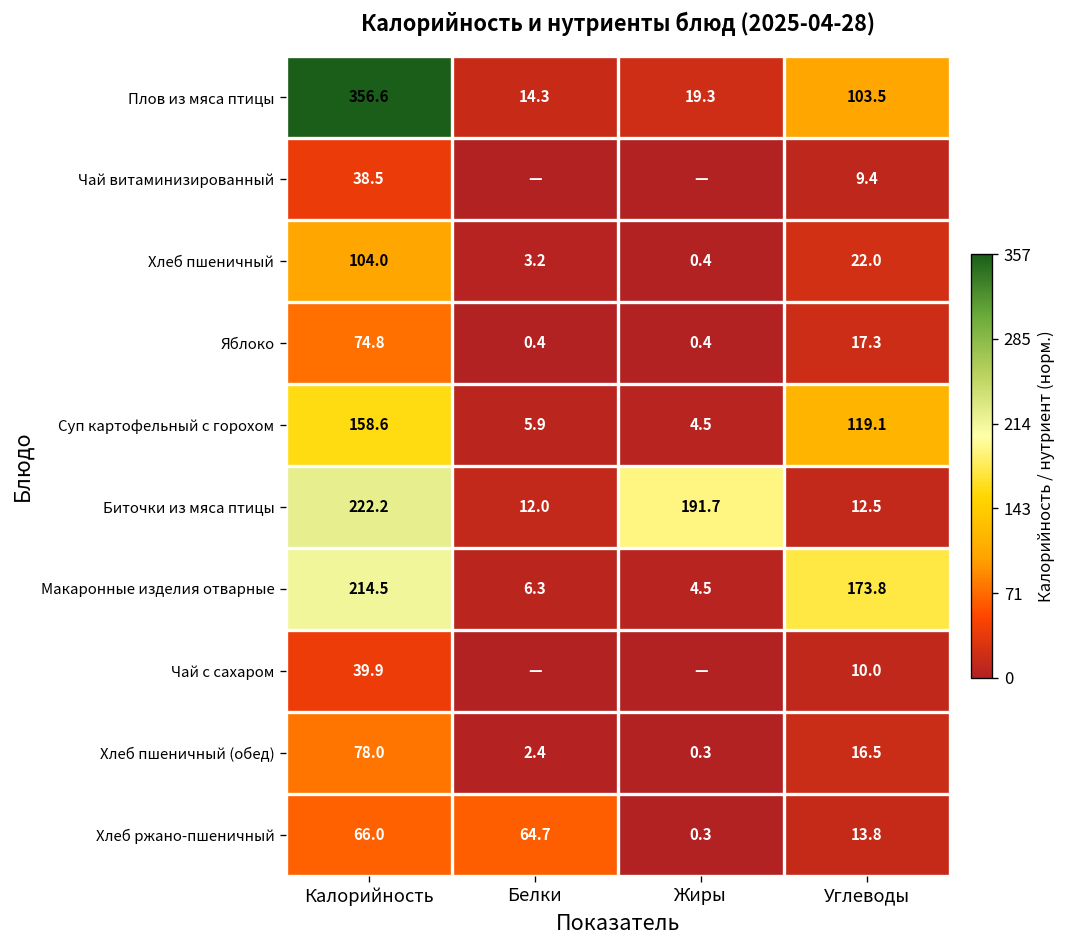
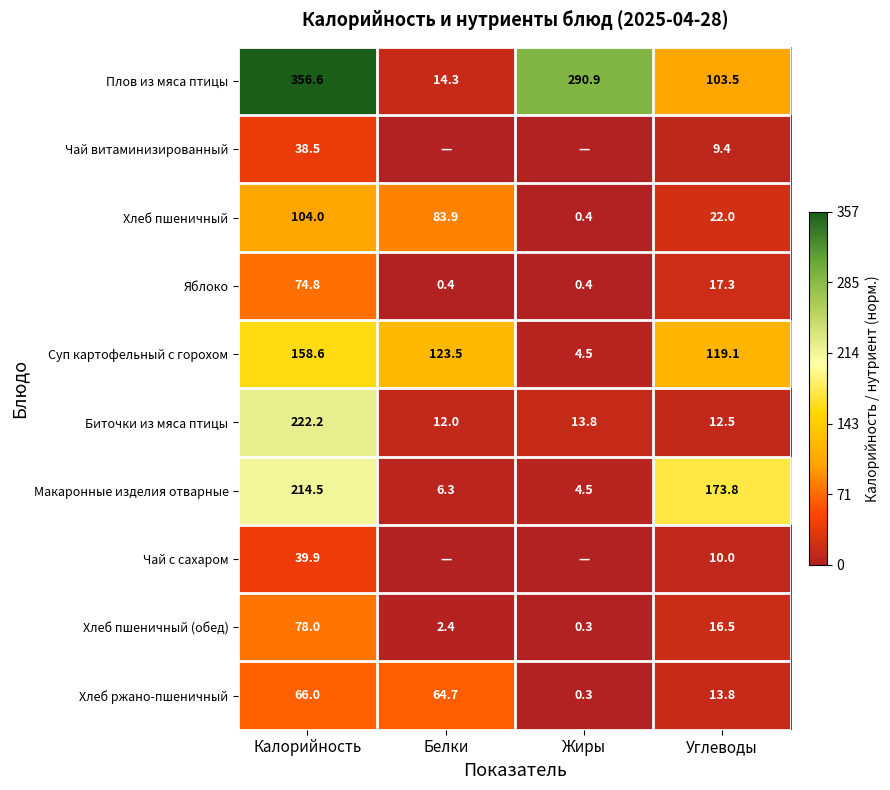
  {
    "Плов из мяса птицы": {
      "Калорийность": 356.6,
      "Белки": 14.3,
-     "Жиры": 19.3,
+     "Жиры": 290.9,
      "Углеводы": 103.5
    },
    "Чай витаминизированный": {
      "Калорийность": 38.5,
      "Углеводы": 9.4
    },
    "Хлеб пшеничный": {
      "Калорийность": 104.0,
-     "Белки": 3.2,
+     "Белки": 83.9,
      "Жиры": 0.4,
      "Углеводы": 22.0
    },
    "Яблоко": {
      "Калорийность": 74.8,
      "Белки": 0.4,
      "Жиры": 0.4,
      "Углеводы": 17.3
    },
    "Суп картофельный с горохом": {
      "Калорийность": 158.6,
-     "Белки": 5.9,
+     "Белки": 123.5,
      "Жиры": 4.5,
      "Углеводы": 119.1
    },
    "Биточки из мяса птицы": {
      "Калорийность": 222.2,
      "Белки": 12.0,
-     "Жиры": 191.7,
+     "Жиры": 13.8,
      "Углеводы": 12.5
    },
    "Макаронные изделия отварные": {
      "Калорийность": 214.5,
      "Белки": 6.3,
      "Жиры": 4.5,
      "Углеводы": 173.8
    },
    "Чай с сахаром": {
      "Калорийность": 39.9,
      "Углеводы": 10.0
    },
    "Хлеб пшеничный (обед)": {
      "Калорийность": 78.0,
      "Белки": 2.4,
      "Жиры": 0.3,
      "Углеводы": 16.5
    },
    "Хлеб ржано-пшеничный": {
      "Калорийность": 66.0,
      "Белки": 64.7,
      "Жиры": 0.3,
      "Углеводы": 13.8
    }
  }
